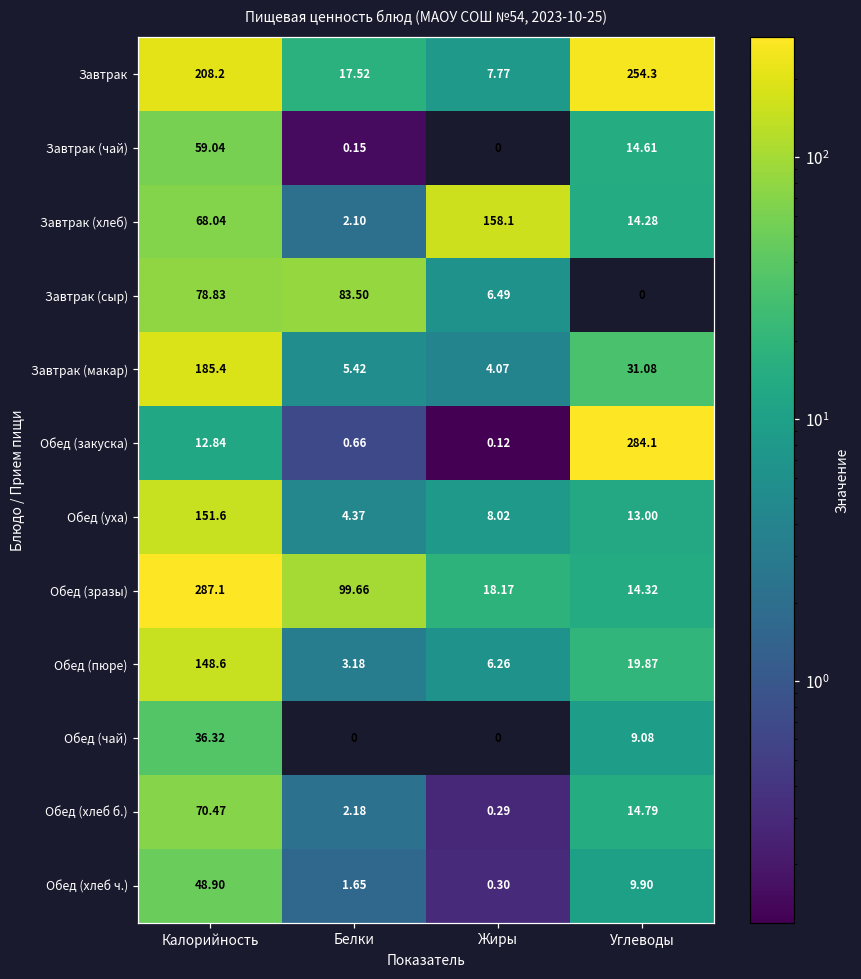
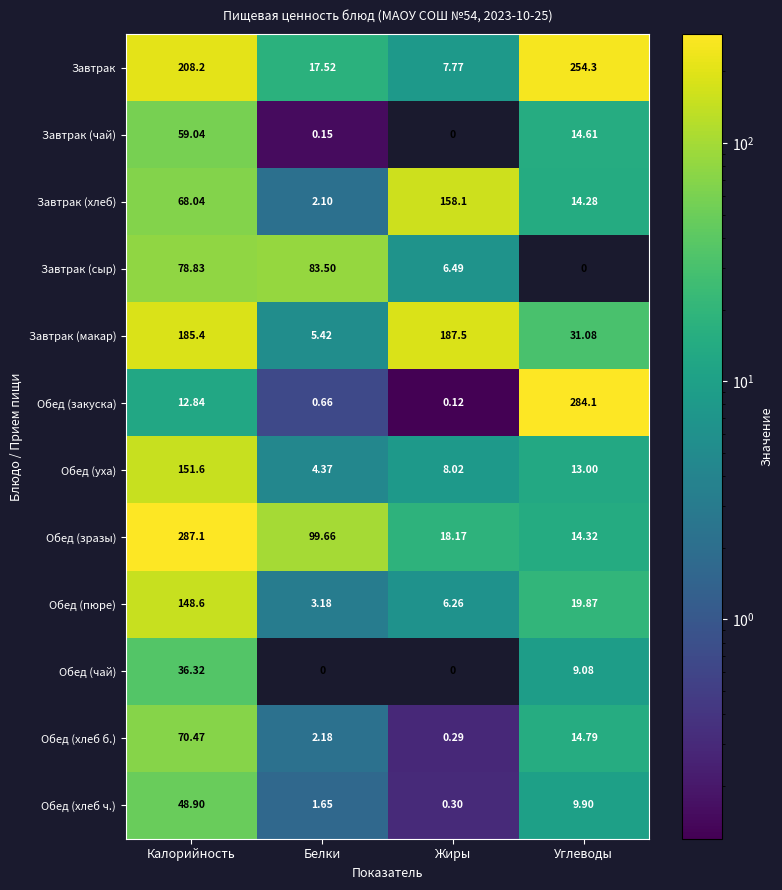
  {
    "Завтрак": {
      "Калорийность": 208.2,
      "Белки": 17.52,
      "Жиры": 7.77,
      "Углеводы": 254.3
    },
    "Завтрак (чай)": {
      "Калорийность": 59.04,
      "Белки": 0.15,
      "Углеводы": 14.61
    },
    "Завтрак (хлеб)": {
      "Калорийность": 68.04,
      "Белки": 2.10,
      "Жиры": 158.1,
      "Углеводы": 14.28
    },
    "Завтрак (сыр)": {
      "Калорийность": 78.83,
      "Белки": 83.50,
      "Жиры": 6.49
    },
    "Завтрак (макар)": {
      "Калорийность": 185.4,
      "Белки": 5.42,
-     "Жиры": 4.07,
+     "Жиры": 187.5,
      "Углеводы": 31.08
    },
    "Обед (закуска)": {
      "Калорийность": 12.84,
      "Белки": 0.66,
      "Жиры": 0.12,
      "Углеводы": 284.1
    },
    "Обед (уха)": {
      "Калорийность": 151.6,
      "Белки": 4.37,
      "Жиры": 8.02,
      "Углеводы": 13.00
    },
    "Обед (зразы)": {
      "Калорийность": 287.1,
      "Белки": 99.66,
      "Жиры": 18.17,
      "Углеводы": 14.32
    },
    "Обед (пюре)": {
      "Калорийность": 148.6,
      "Белки": 3.18,
      "Жиры": 6.26,
      "Углеводы": 19.87
    },
    "Обед (чай)": {
      "Калорийность": 36.32,
      "Углеводы": 9.08
    },
    "Обед (хлеб б.)": {
      "Калорийность": 70.47,
      "Белки": 2.18,
      "Жиры": 0.29,
      "Углеводы": 14.79
    },
    "Обед (хлеб ч.)": {
      "Калорийность": 48.90,
      "Белки": 1.65,
      "Жиры": 0.30,
      "Углеводы": 9.90
    }
  }
